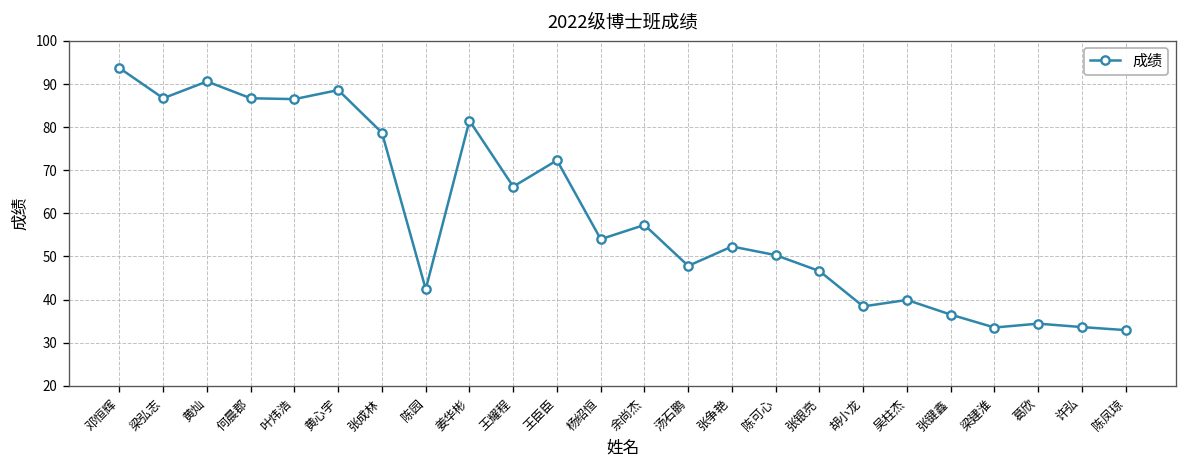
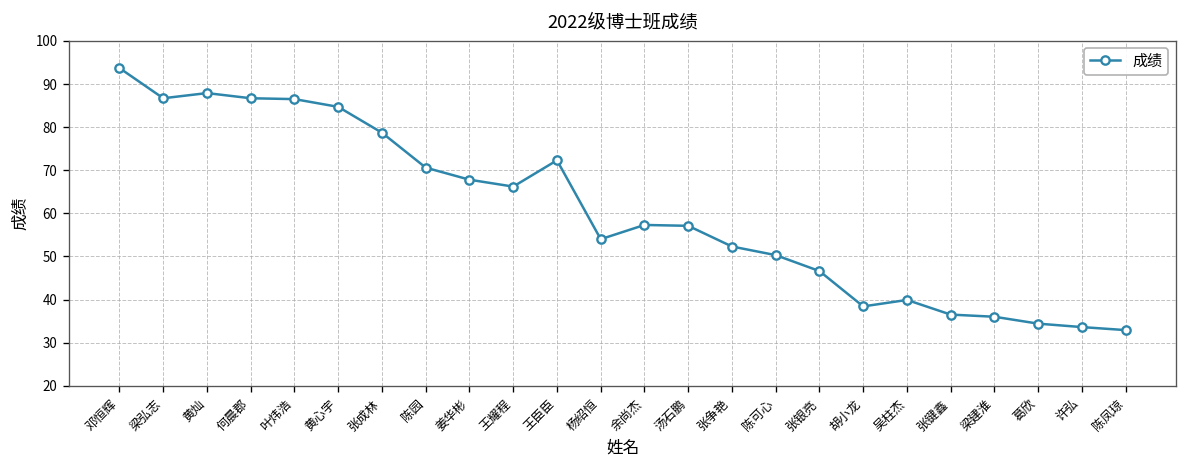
  {
    "邓恒辉": 94,
    "梁弘志": 87,
-   "黄灿": 91,
+   "黄灿": 88,
    "何晨郡": 87,
    "叶炜浩": 87,
-   "黄心宇": 89,
+   "黄心宇": 85,
    "张成林": 79,
-   "陈园": 42,
-   "姜华彬": 82,
+   "陈园": 71,
+   "姜华彬": 68,
    "王耀程": 66,
    "王臣臣": 72,
    "杨绍恒": 54,
    "余尚杰": 57,
-   "汤石鹏": 48,
+   "汤石鹏": 57,
    "张争艳": 52,
    "陈可心": 50,
    "张银亮": 47,
    "胡小龙": 38,
    "吴柱杰": 40,
    "张键鑫": 37,
-   "梁建淮": 34,
+   "梁建淮": 36,
    "葛欣": 34,
    "许弘": 34,
    "陈凤琼": 33
  }
